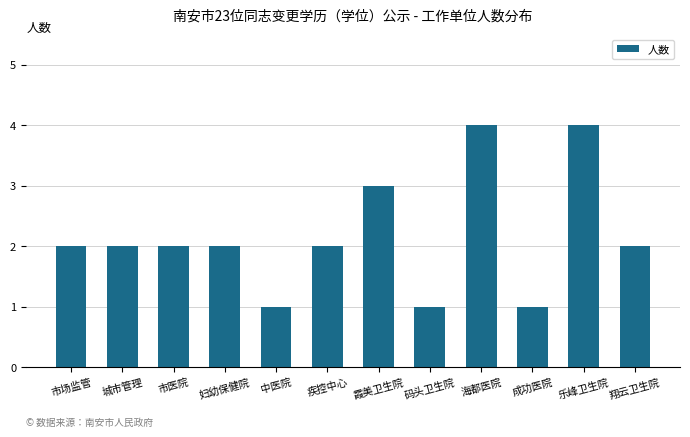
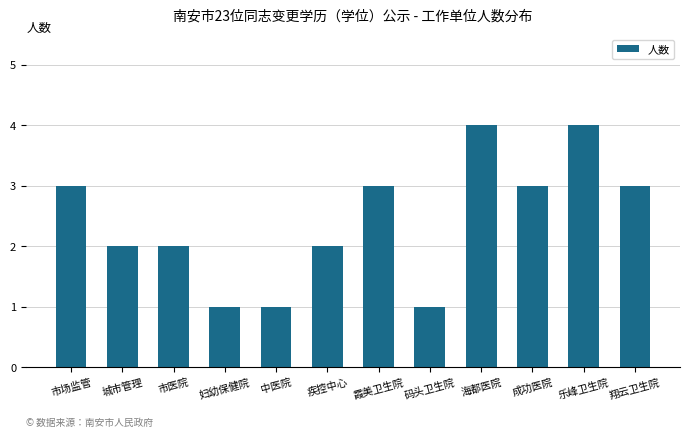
  {
-   "市场监管": 2,
+   "市场监管": 3,
    "城市管理": 2,
    "市医院": 2,
-   "妇幼保健院": 2,
+   "妇幼保健院": 1,
    "中医院": 1,
    "疾控中心": 2,
    "霞美卫生院": 3,
    "码头卫生院": 1,
    "海都医院": 4,
-   "成功医院": 1,
+   "成功医院": 3,
    "乐峰卫生院": 4,
-   "翔云卫生院": 2
+   "翔云卫生院": 3
  }
